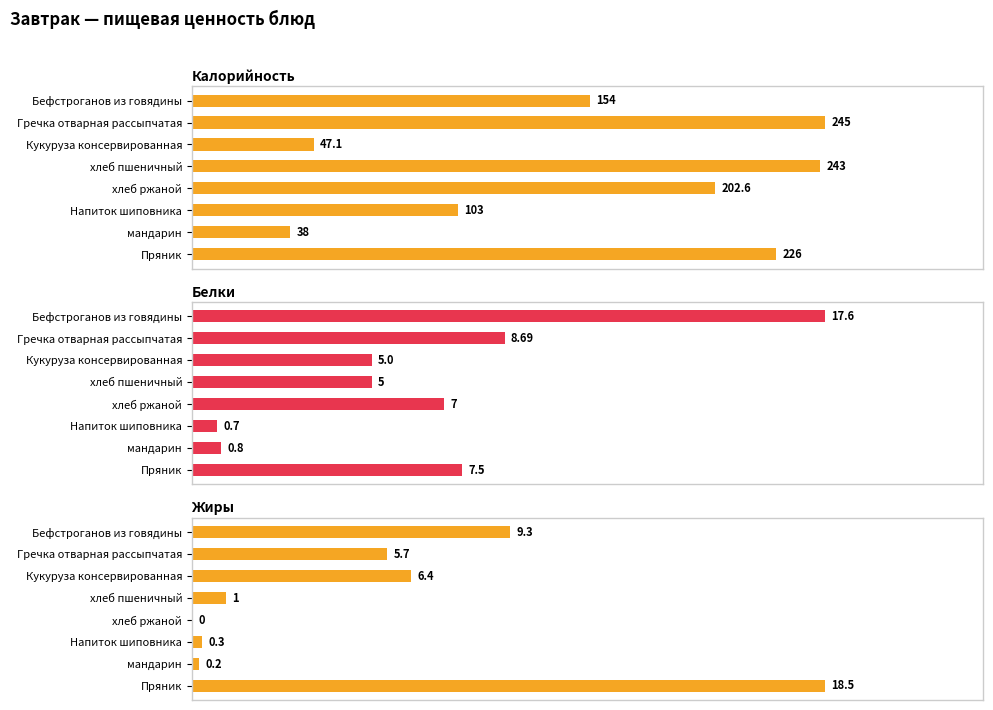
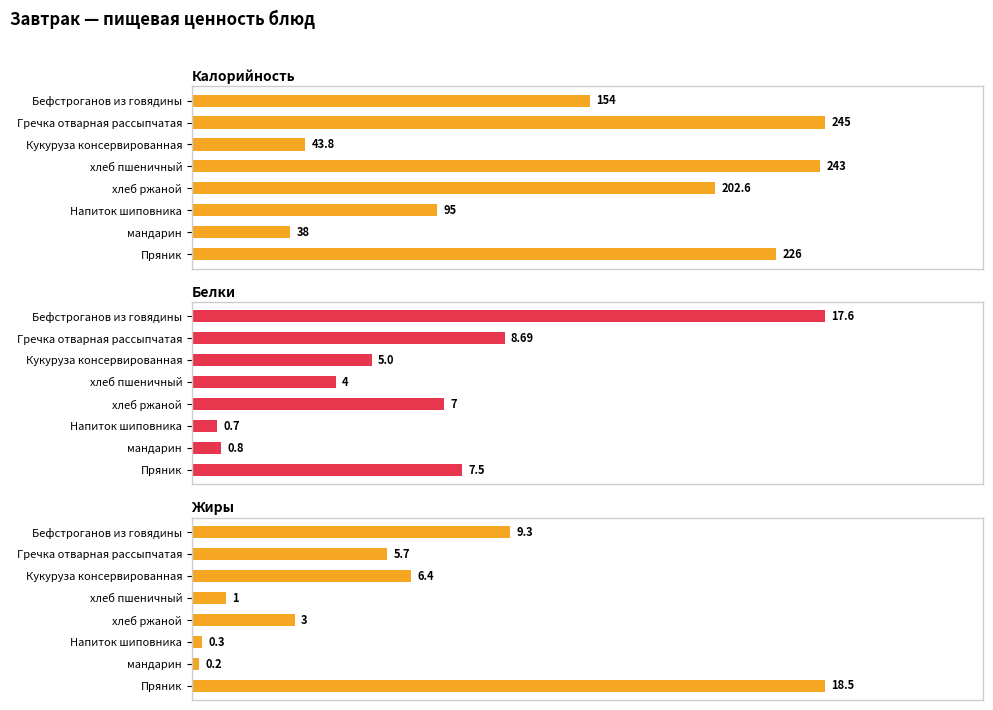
  {
    "Калорийность": {
      "Бефстроганов из говядины": 154,
      "Гречка отварная рассыпчатая": 245,
-     "Кукуруза консервированная": 47.1,
+     "Кукуруза консервированная": 43.8,
      "хлеб пшеничный": 243,
      "хлеб ржаной": 202.6,
-     "Напиток шиповника": 103,
+     "Напиток шиповника": 95,
      "мандарин": 38,
      "Пряник": 226
    },
    "Белки": {
      "Бефстроганов из говядины": 17.6,
      "Гречка отварная рассыпчатая": 8.69,
      "Кукуруза консервированная": 5.0,
-     "хлеб пшеничный": 5,
+     "хлеб пшеничный": 4,
      "хлеб ржаной": 7,
      "Напиток шиповника": 0.7,
      "мандарин": 0.8,
      "Пряник": 7.5
    },
    "Жиры": {
      "Бефстроганов из говядины": 9.3,
      "Гречка отварная рассыпчатая": 5.7,
      "Кукуруза консервированная": 6.4,
      "хлеб пшеничный": 1,
-     "хлеб ржаной": 0,
+     "хлеб ржаной": 3,
      "Напиток шиповника": 0.3,
      "мандарин": 0.2,
      "Пряник": 18.5
    }
  }
